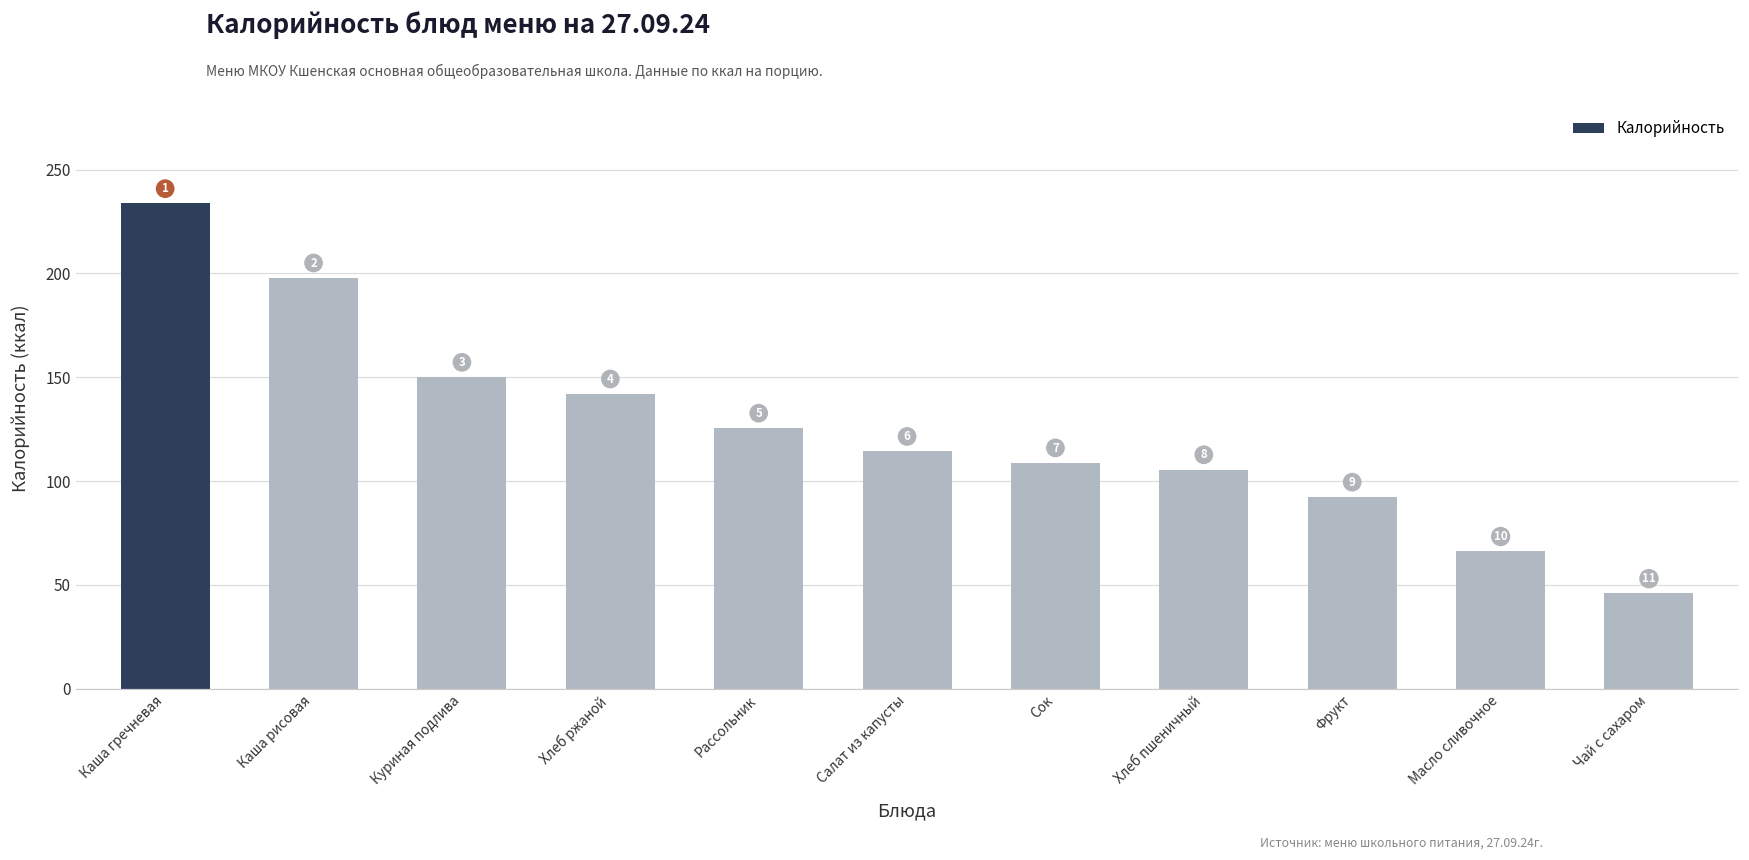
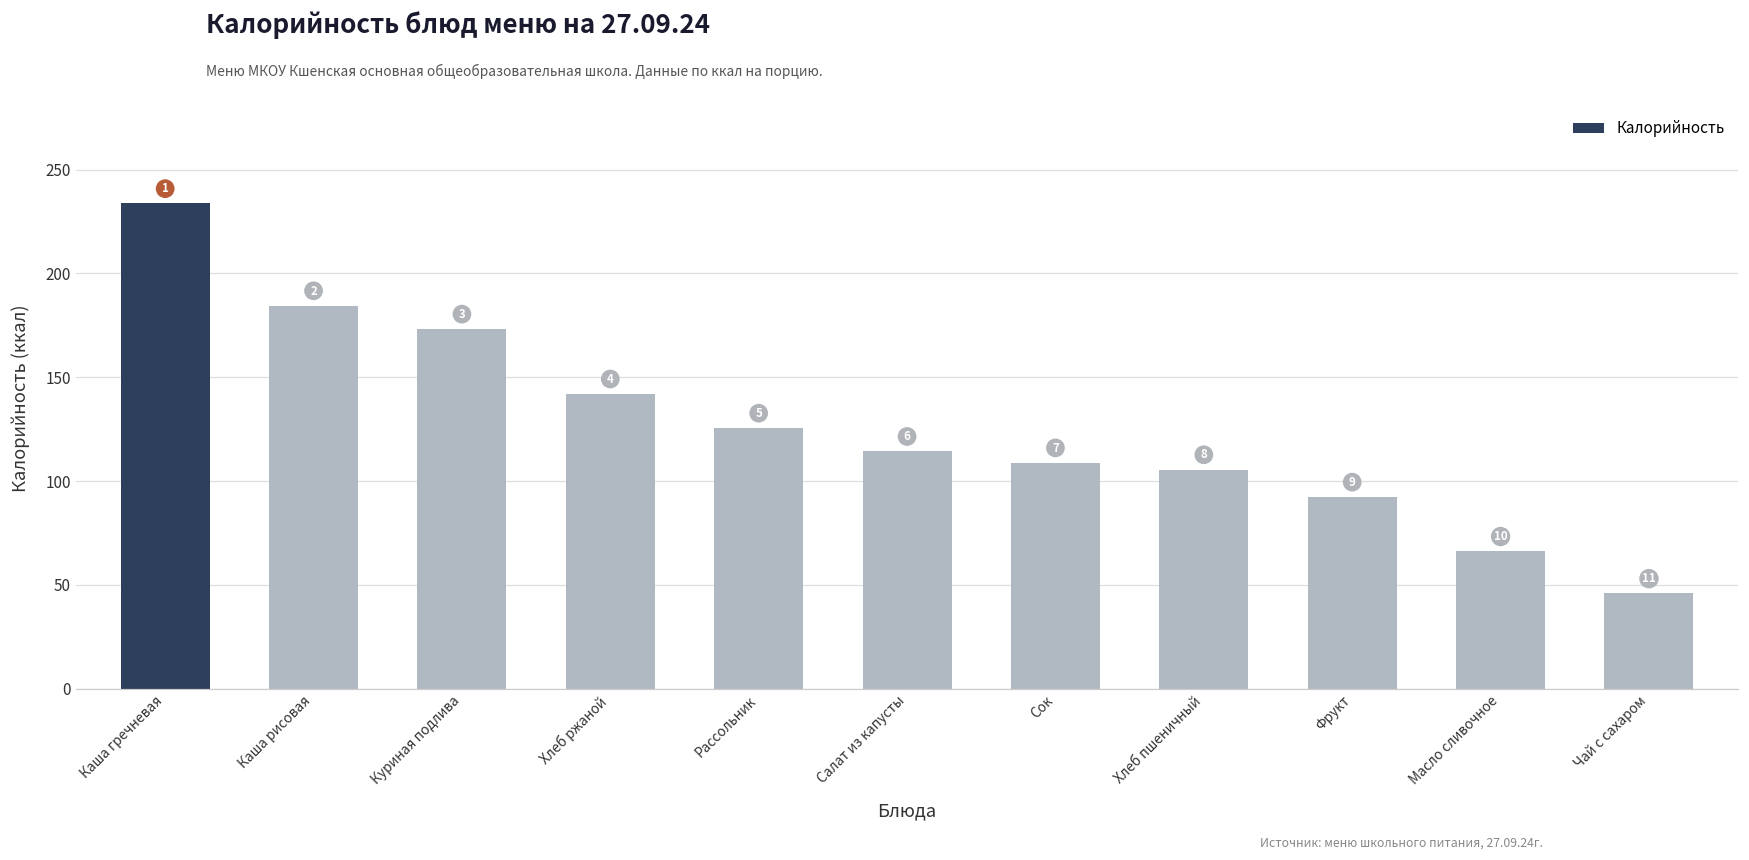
  {
-   "Каша рисовая": 198,
-   "Куриная подлива": 150
+   "Каша рисовая": 185,
+   "Куриная подлива": 173
  }
